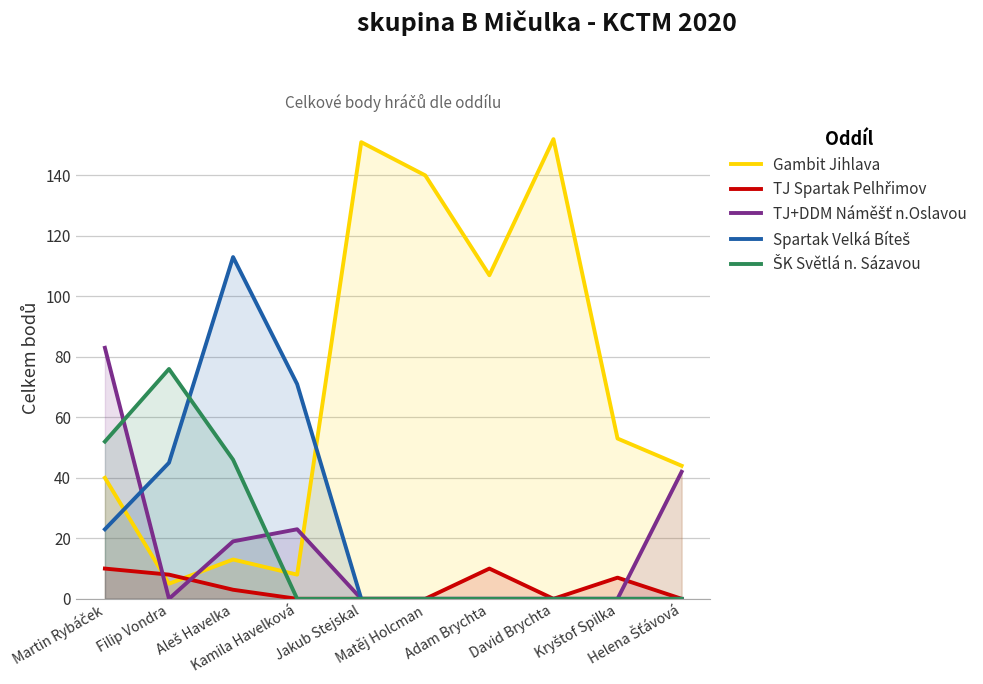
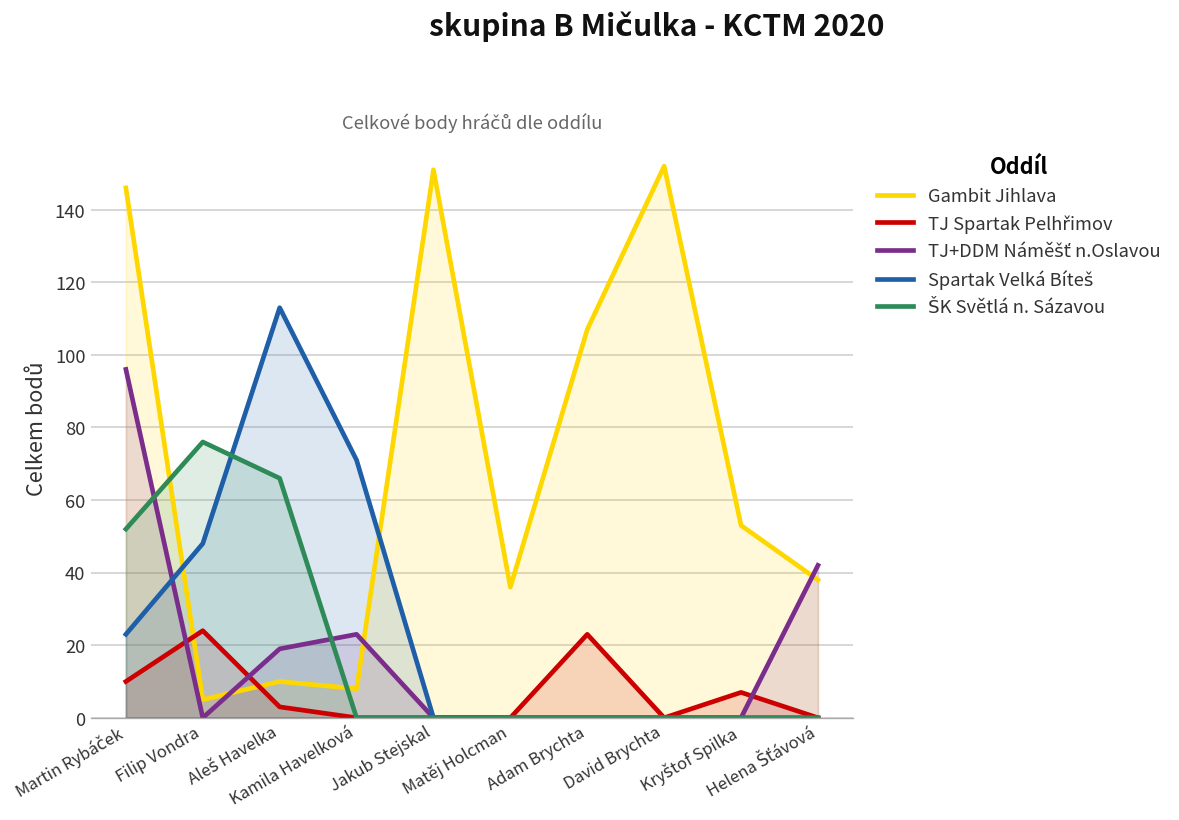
  {
    "Gambit Jihlava": {
-     "Martin Rybáček": 40,
+     "Martin Rybáček": 146,
      "Filip Vondra": 5,
-     "Aleš Havelka": 13,
+     "Aleš Havelka": 10,
      "Kamila Havelková": 8,
      "Jakub Stejskal": 151,
-     "Matěj Holcman": 140,
+     "Matěj Holcman": 36,
      "Adam Brychta": 107,
      "David Brychta": 152,
      "Kryštof Spilka": 53,
-     "Helena Šťávová": 44
+     "Helena Šťávová": 38
    },
    "TJ Spartak Pelhřimov": {
      "Martin Rybáček": 10,
-     "Filip Vondra": 8,
+     "Filip Vondra": 24,
      "Aleš Havelka": 3,
-     "Adam Brychta": 10,
+     "Adam Brychta": 23,
      "Kryštof Spilka": 7
    },
    "TJ+DDM Náměšť n.Oslavou": {
-     "Martin Rybáček": 83,
+     "Martin Rybáček": 96,
      "Filip Vondra": 0,
      "Aleš Havelka": 19,
      "Kamila Havelková": 23,
      "Helena Šťávová": 42
    },
    "Spartak Velká Bíteš": {
      "Martin Rybáček": 23,
-     "Filip Vondra": 45,
+     "Filip Vondra": 48,
      "Aleš Havelka": 113,
      "Kamila Havelková": 71
    },
    "ŠK Světlá n. Sázavou": {
      "Martin Rybáček": 52,
      "Filip Vondra": 76,
-     "Aleš Havelka": 46
+     "Aleš Havelka": 66
    }
  }
